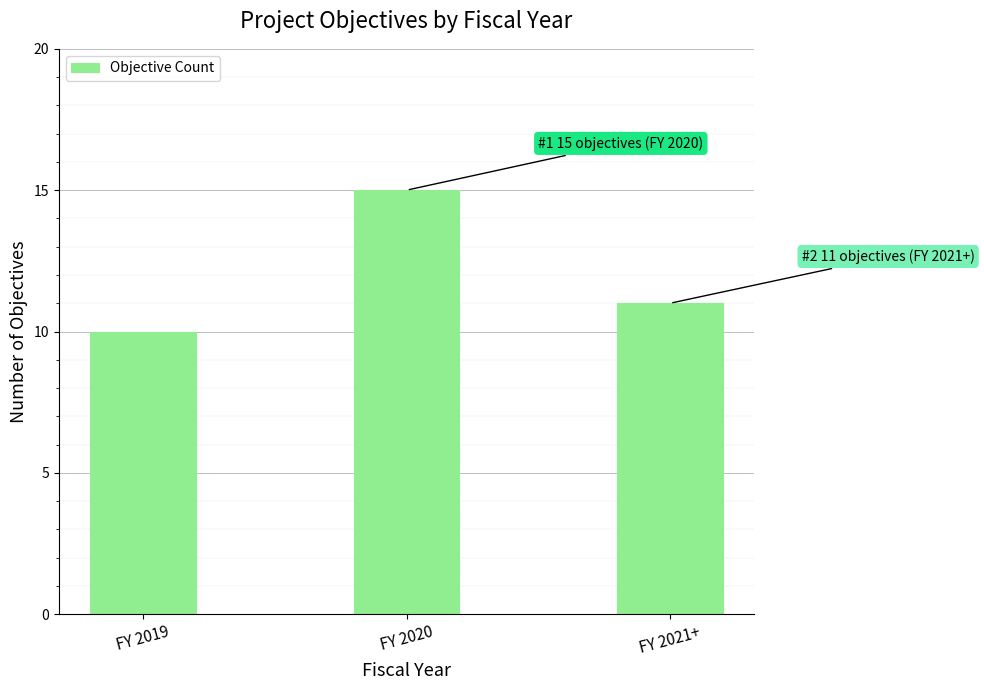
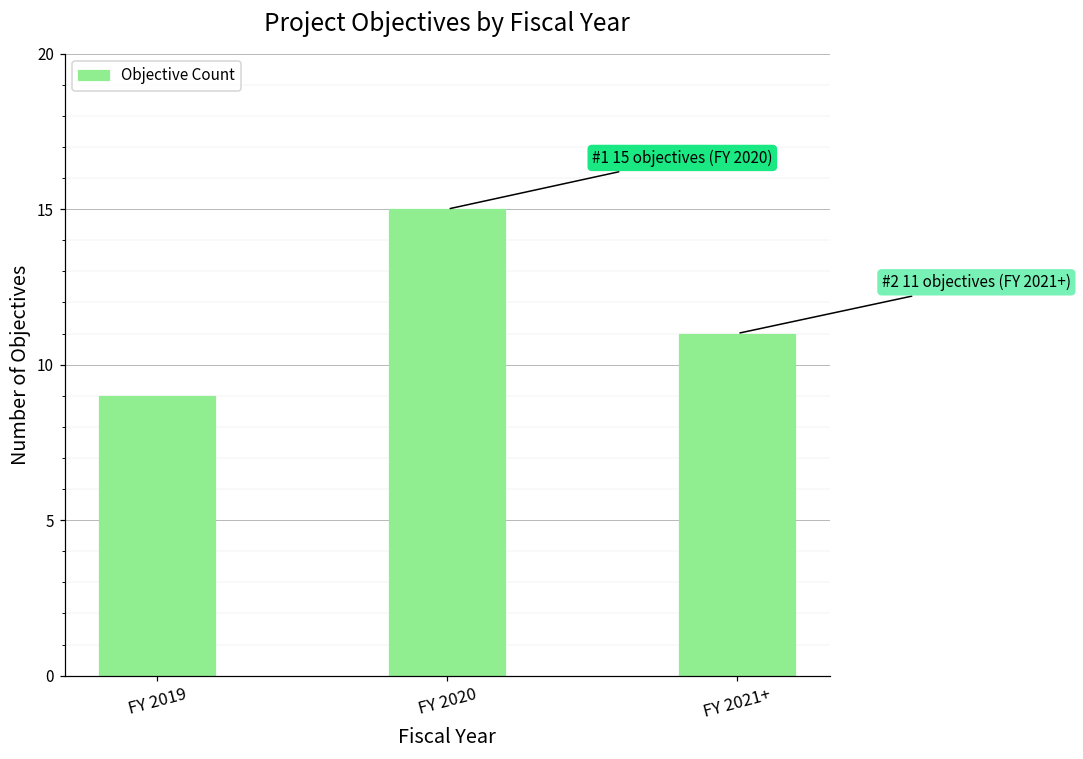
  {
-   "FY 2019": 10
+   "FY 2019": 9
  }
